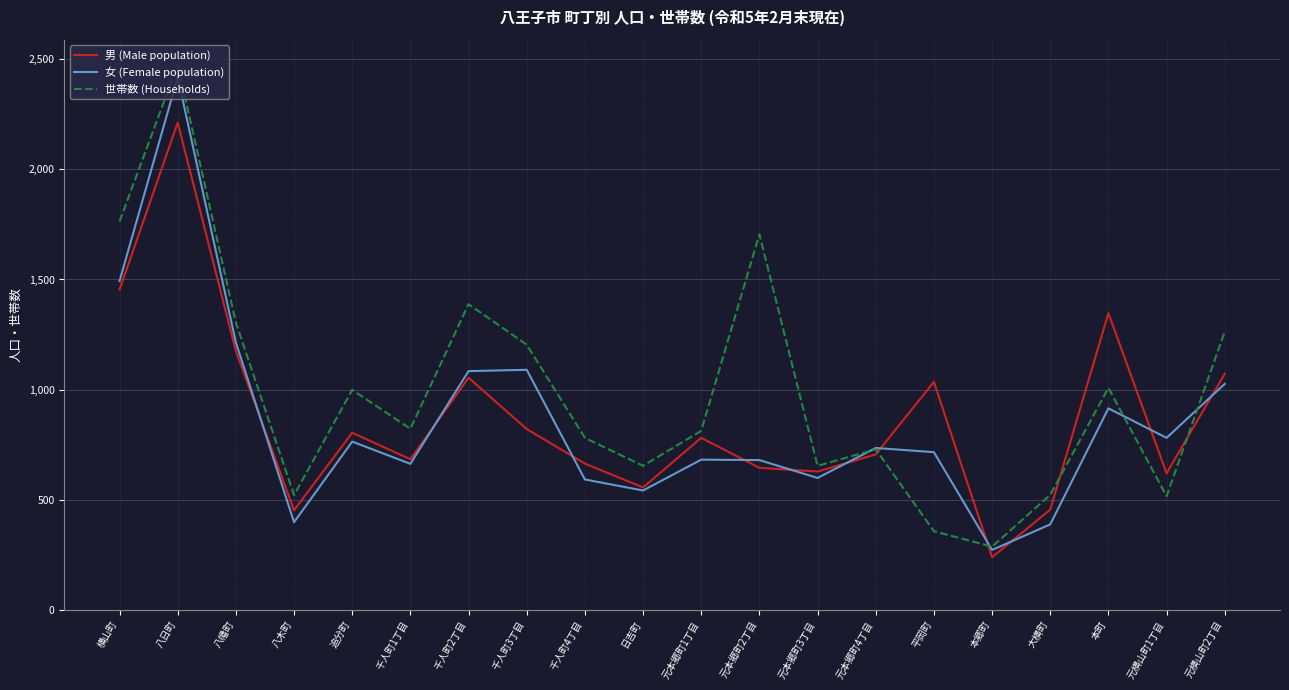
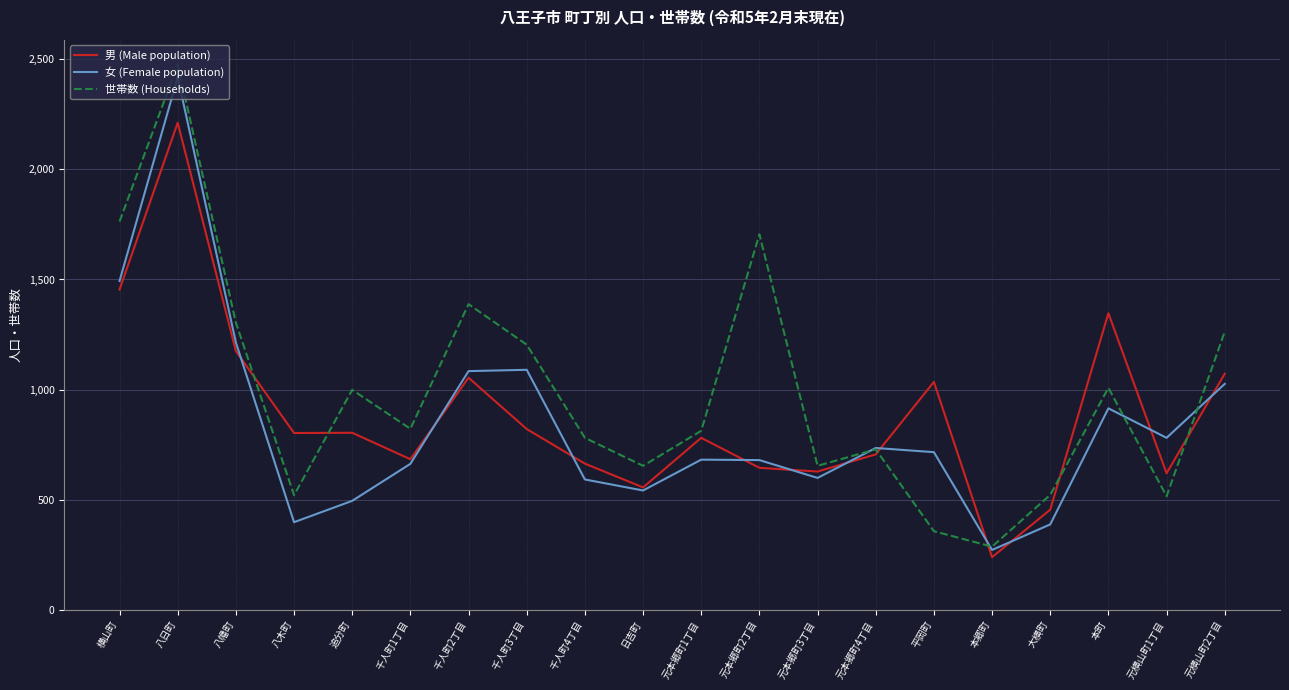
  {
    "男 (Male population)": {
      "横山町": "1,450",
      "八日町": "2,210",
      "八幡町": "1,180",
-     "八木町": "450",
+     "八木町": "800",
      "追分町": "800",
      "千人町1丁目": "680",
      "千人町2丁目": "1,050",
      "千人町3丁目": "820",
      "千人町4丁目": "660",
      "日吉町": "560",
      "元本郷町1丁目": "780",
      "元本郷町2丁目": "650",
      "元本郷町3丁目": "630",
      "元本郷町4丁目": "710",
      "平岡町": "1,040",
      "本郷町": "240",
      "大横町": "460",
      "本町": "1,350",
      "元横山町1丁目": "620",
      "元横山町2丁目": "1,070"
    },
    "女 (Female population)": {
      "横山町": "1,490",
      "八幡町": "1,210",
      "八木町": "400",
-     "追分町": "760",
+     "追分町": "500",
      "千人町1丁目": "660",
      "千人町2丁目": "1,080",
      "千人町3丁目": "1,090",
      "千人町4丁目": "590",
      "日吉町": "540",
      "元本郷町1丁目": "680",
      "元本郷町2丁目": "680",
      "元本郷町3丁目": "600",
      "平岡町": "720",
      "本郷町": "270",
      "大横町": "390",
      "本町": "920",
      "元横山町1丁目": "780",
      "元横山町2丁目": "1,030"
    },
    "世帯数 (Households)": {
      "横山町": "1,760",
      "八幡町": "1,300",
      "八木町": "520",
      "追分町": "1,000",
      "千人町1丁目": "820",
      "千人町2丁目": "1,390",
      "千人町3丁目": "1,200",
      "千人町4丁目": "780",
      "日吉町": "650",
      "元本郷町1丁目": "810",
      "元本郷町2丁目": "1,710",
      "元本郷町3丁目": "650",
      "平岡町": "360",
      "本郷町": "290",
      "大横町": "520",
      "本町": "1,010",
      "元横山町1丁目": "520",
      "元横山町2丁目": "1,260"
    }
  }
